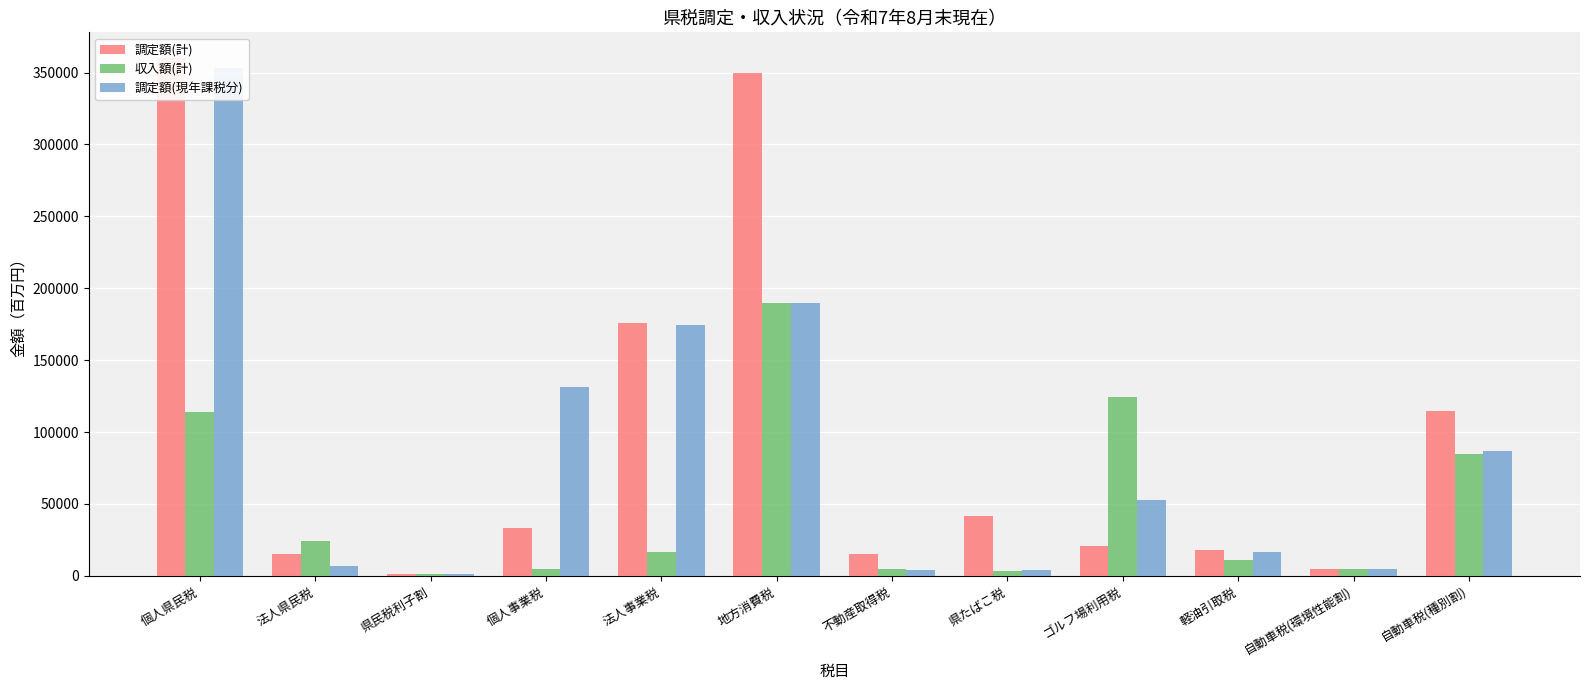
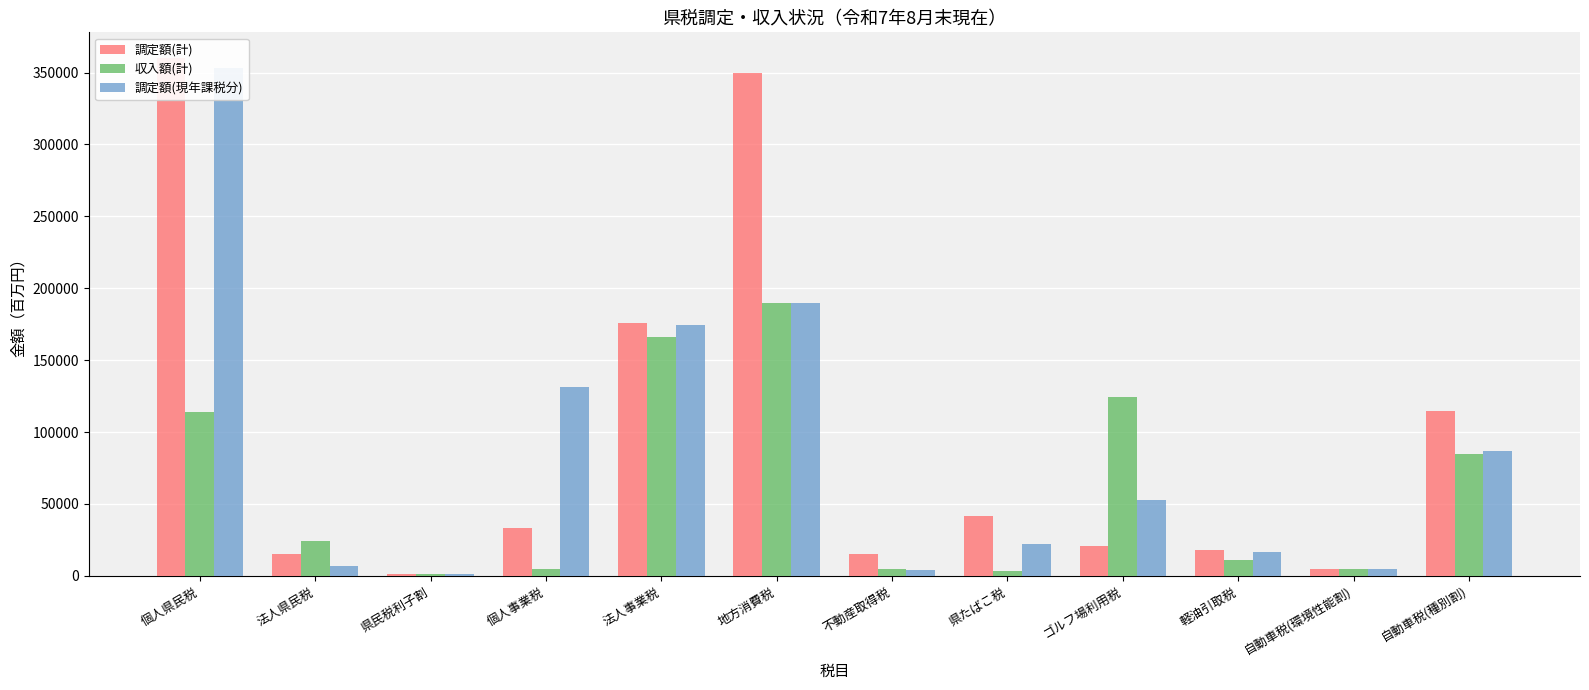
  {
    "調定額(計)": {
      "法人県民税": 15000,
      "個人事業税": 33000,
      "法人事業税": 176000,
      "地方消費税": 350000,
      "不動産取得税": 15000,
      "県たばこ税": 41000,
      "ゴルフ場利用税": 21000,
      "軽油引取税": 18000,
      "自動車税(環境性能割)": 5000,
      "自動車税(種別割)": 115000
    },
    "収入額(計)": {
      "個人県民税": 114000,
      "法人県民税": 24000,
      "個人事業税": 5000,
-     "法人事業税": 16000,
+     "法人事業税": 166000,
      "地方消費税": 189000,
      "不動産取得税": 5000,
      "県たばこ税": 3000,
      "ゴルフ場利用税": 124000,
      "軽油引取税": 11000,
      "自動車税(環境性能割)": 5000,
      "自動車税(種別割)": 84000
    },
    "調定額(現年課税分)": {
      "法人県民税": 7000,
      "個人事業税": 131000,
      "法人事業税": 174000,
      "地方消費税": 189000,
      "不動産取得税": 4000,
-     "県たばこ税": 4000,
+     "県たばこ税": 22000,
      "ゴルフ場利用税": 53000,
      "軽油引取税": 16000,
      "自動車税(環境性能割)": 5000,
      "自動車税(種別割)": 87000
    }
  }
